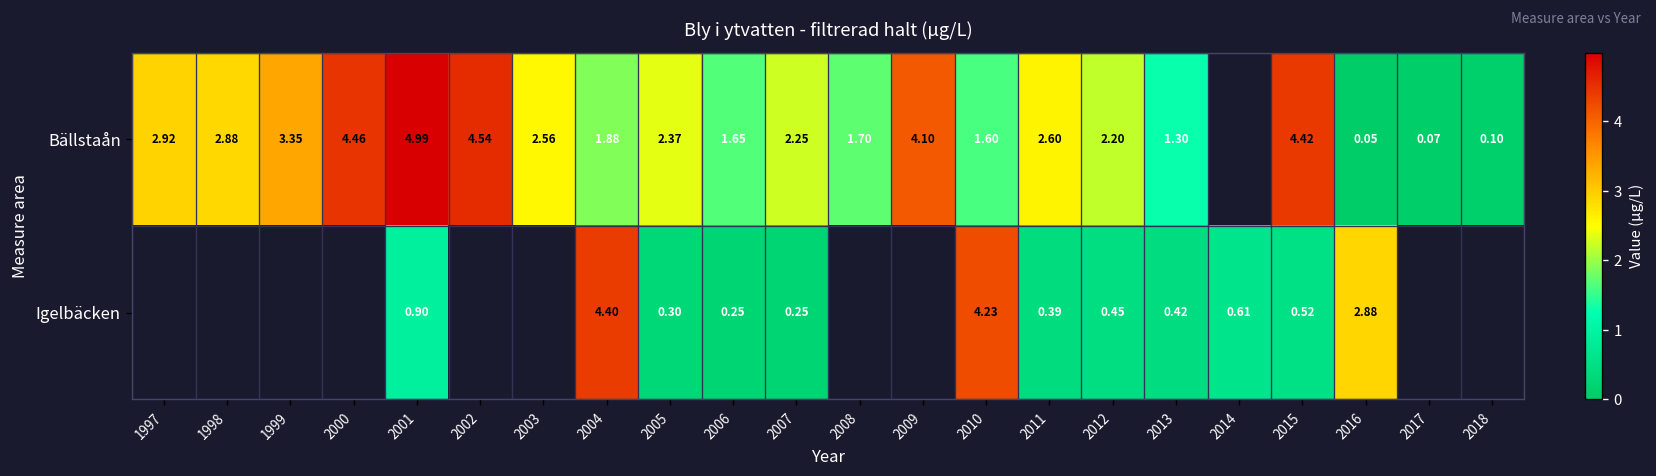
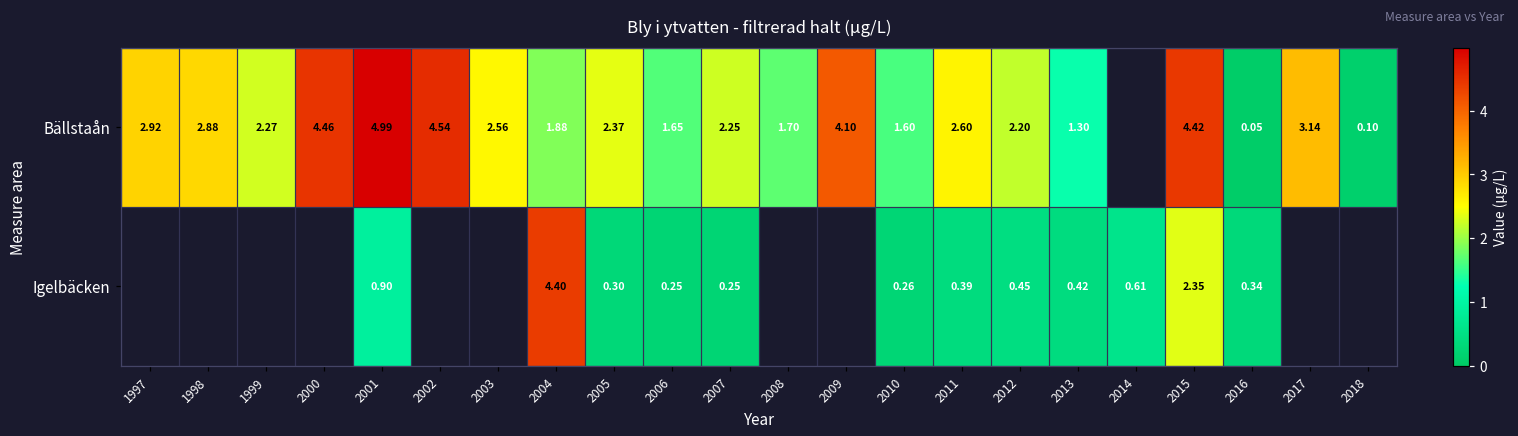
  {
    "Bällstaån": {
      "1997": 2.92,
      "1998": 2.88,
-     "1999": 3.35,
+     "1999": 2.27,
      "2000": 4.46,
      "2001": 4.99,
      "2002": 4.54,
      "2003": 2.56,
      "2004": 1.88,
      "2005": 2.37,
      "2006": 1.65,
      "2007": 2.25,
      "2008": 1.70,
      "2009": 4.10,
      "2010": 1.60,
      "2011": 2.60,
      "2012": 2.20,
      "2013": 1.30,
      "2015": 4.42,
      "2016": 0.05,
-     "2017": 0.07,
+     "2017": 3.14,
      "2018": 0.10
    },
    "Igelbäcken": {
      "2001": 0.90,
      "2004": 4.40,
      "2005": 0.30,
      "2006": 0.25,
      "2007": 0.25,
-     "2010": 4.23,
+     "2010": 0.26,
      "2011": 0.39,
      "2012": 0.45,
      "2013": 0.42,
      "2014": 0.61,
-     "2015": 0.52,
-     "2016": 2.88
+     "2015": 2.35,
+     "2016": 0.34
    }
  }
